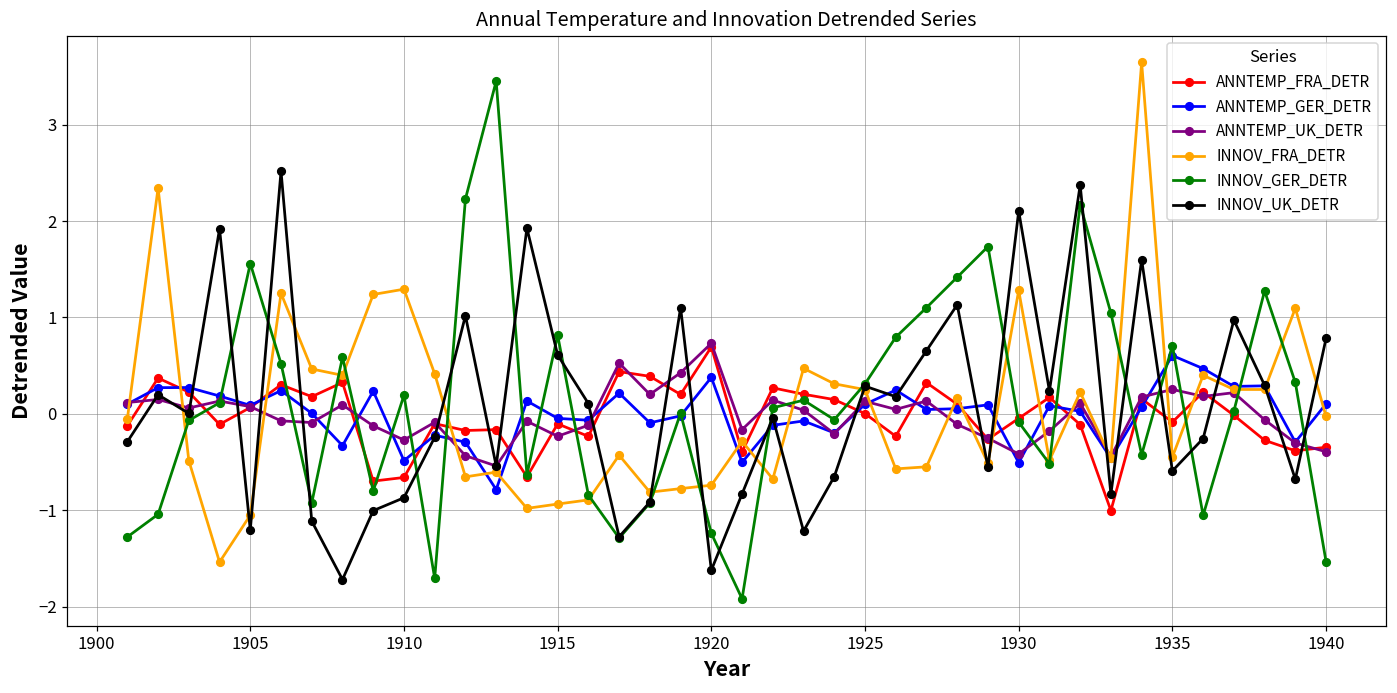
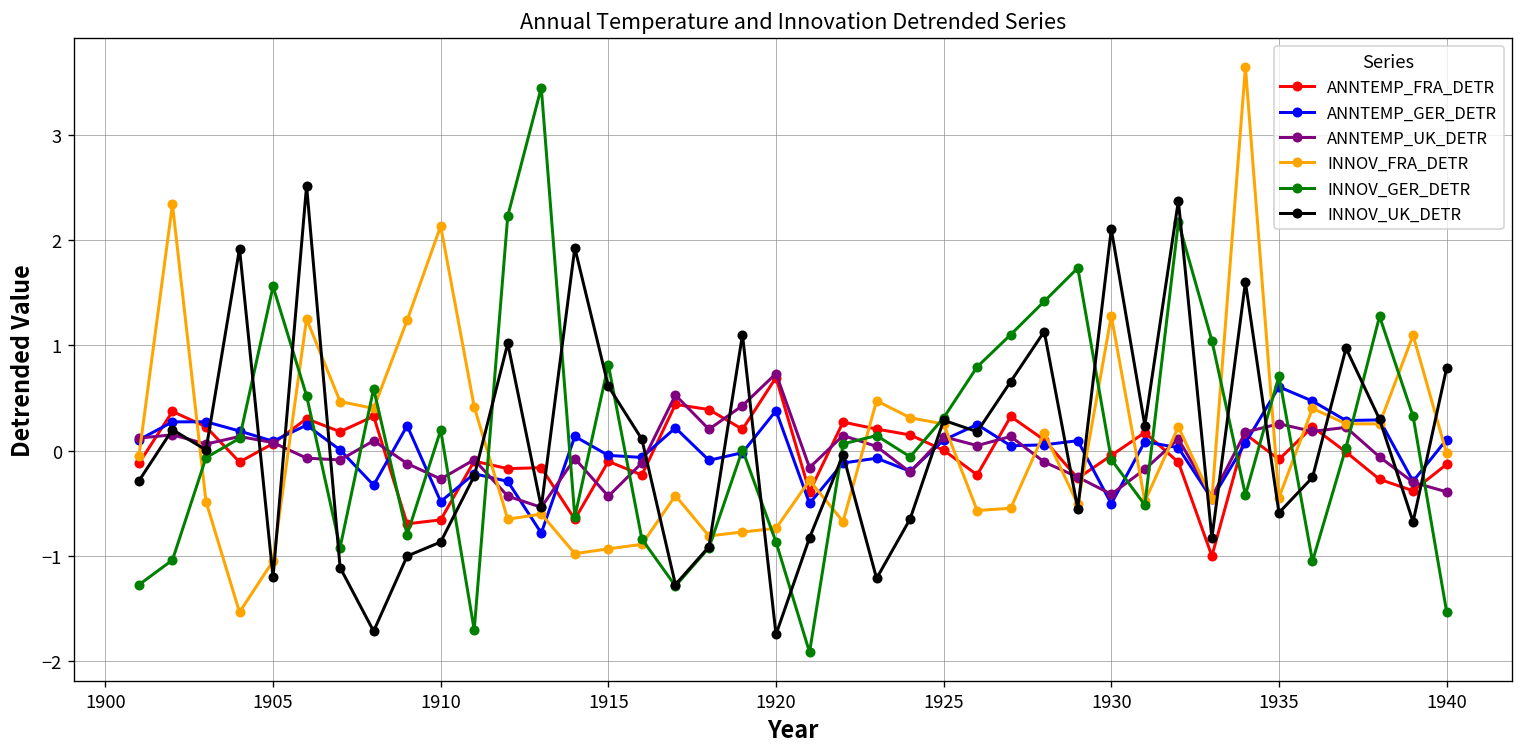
  {
    "ANNTEMP_FRA_DETR": {
      "1910": -0.7,
      "1915": -0.1,
      "1920": 0.7,
      "1925": 0.0,
      "1930": 0.0,
      "1935": -0.1,
-     "1940": -0.3
+     "1940": -0.1
    },
    "ANNTEMP_GER_DETR": {
      "1910": -0.5,
      "1915": 0.0,
      "1920": 0.4,
      "1925": 0.1,
      "1930": -0.5,
      "1935": 0.6,
      "1940": 0.1
    },
    "ANNTEMP_UK_DETR": {
      "1910": -0.3,
-     "1915": -0.2,
+     "1915": -0.4,
      "1920": 0.7,
      "1925": 0.1,
      "1930": -0.4,
      "1935": 0.3,
      "1940": -0.4
    },
    "INNOV_FRA_DETR": {
      "1905": -1.0,
-     "1910": 1.3,
+     "1910": 2.1,
      "1915": -0.9,
      "1920": -0.7,
      "1925": 0.3,
      "1930": 1.3,
      "1935": -0.4,
      "1940": 0.0
    },
    "INNOV_GER_DETR": {
      "1905": 1.6,
      "1910": 0.2,
      "1915": 0.8,
-     "1920": -1.2,
+     "1920": -0.9,
      "1930": -0.1,
      "1935": 0.7,
      "1940": -1.5
    },
    "INNOV_UK_DETR": {
      "1905": -1.2,
      "1910": -0.9,
      "1915": 0.6,
-     "1920": -1.6,
+     "1920": -1.7,
      "1930": 2.1,
      "1935": -0.6,
      "1940": 0.8
    }
  }
